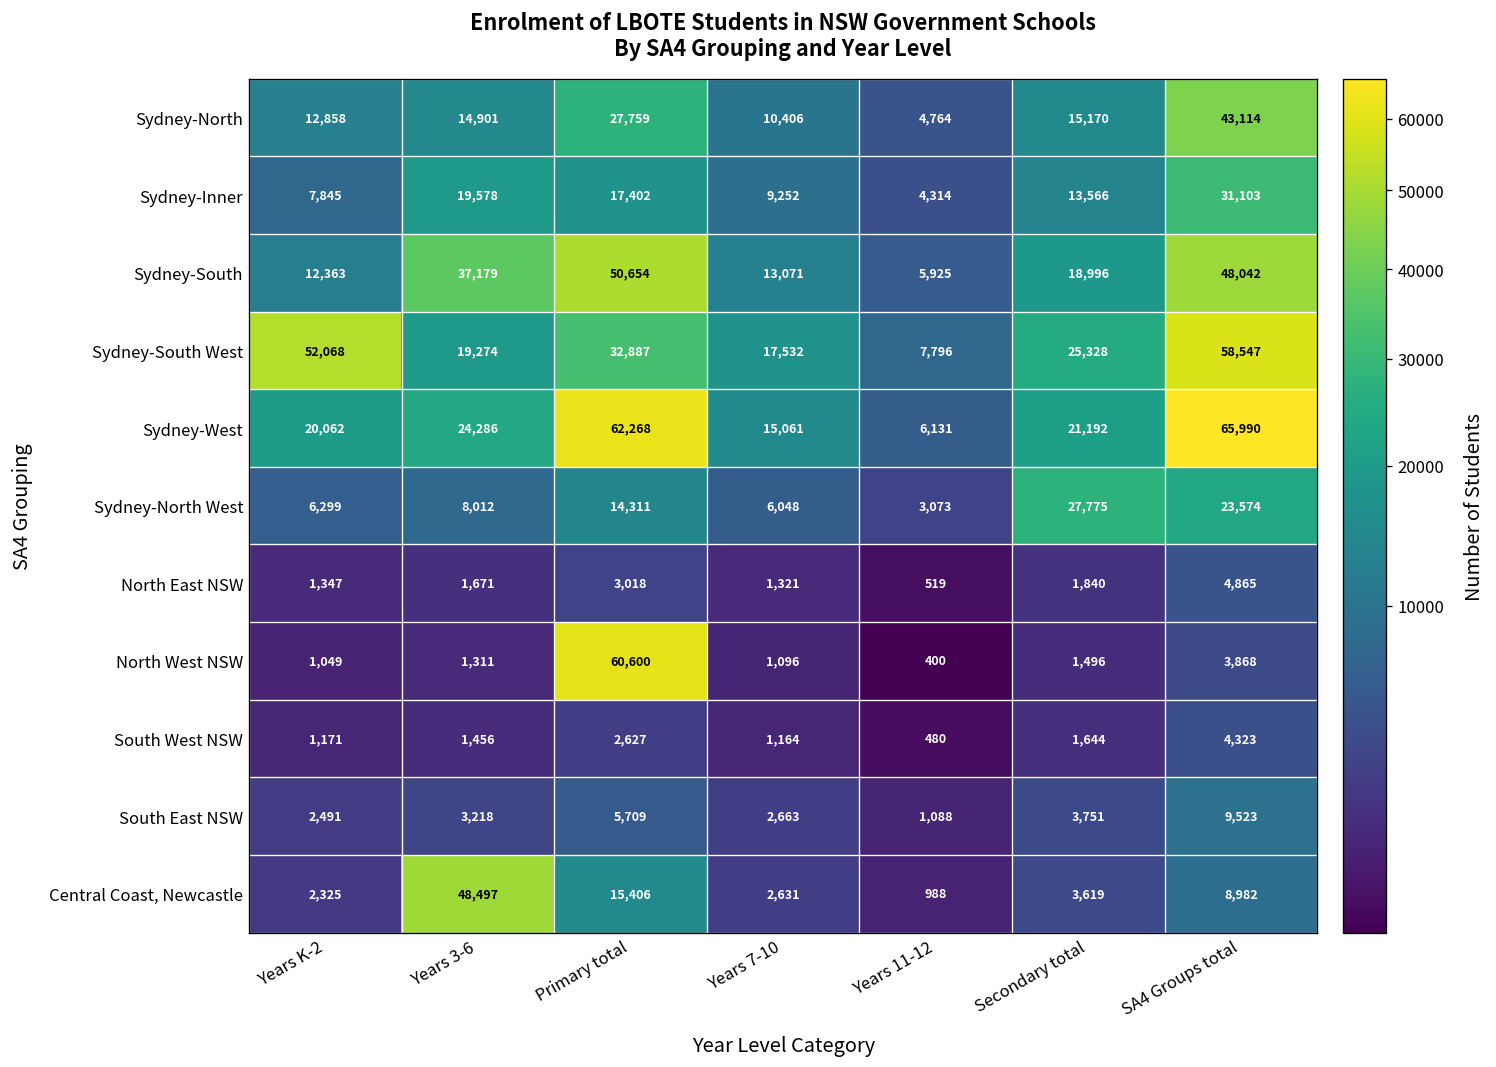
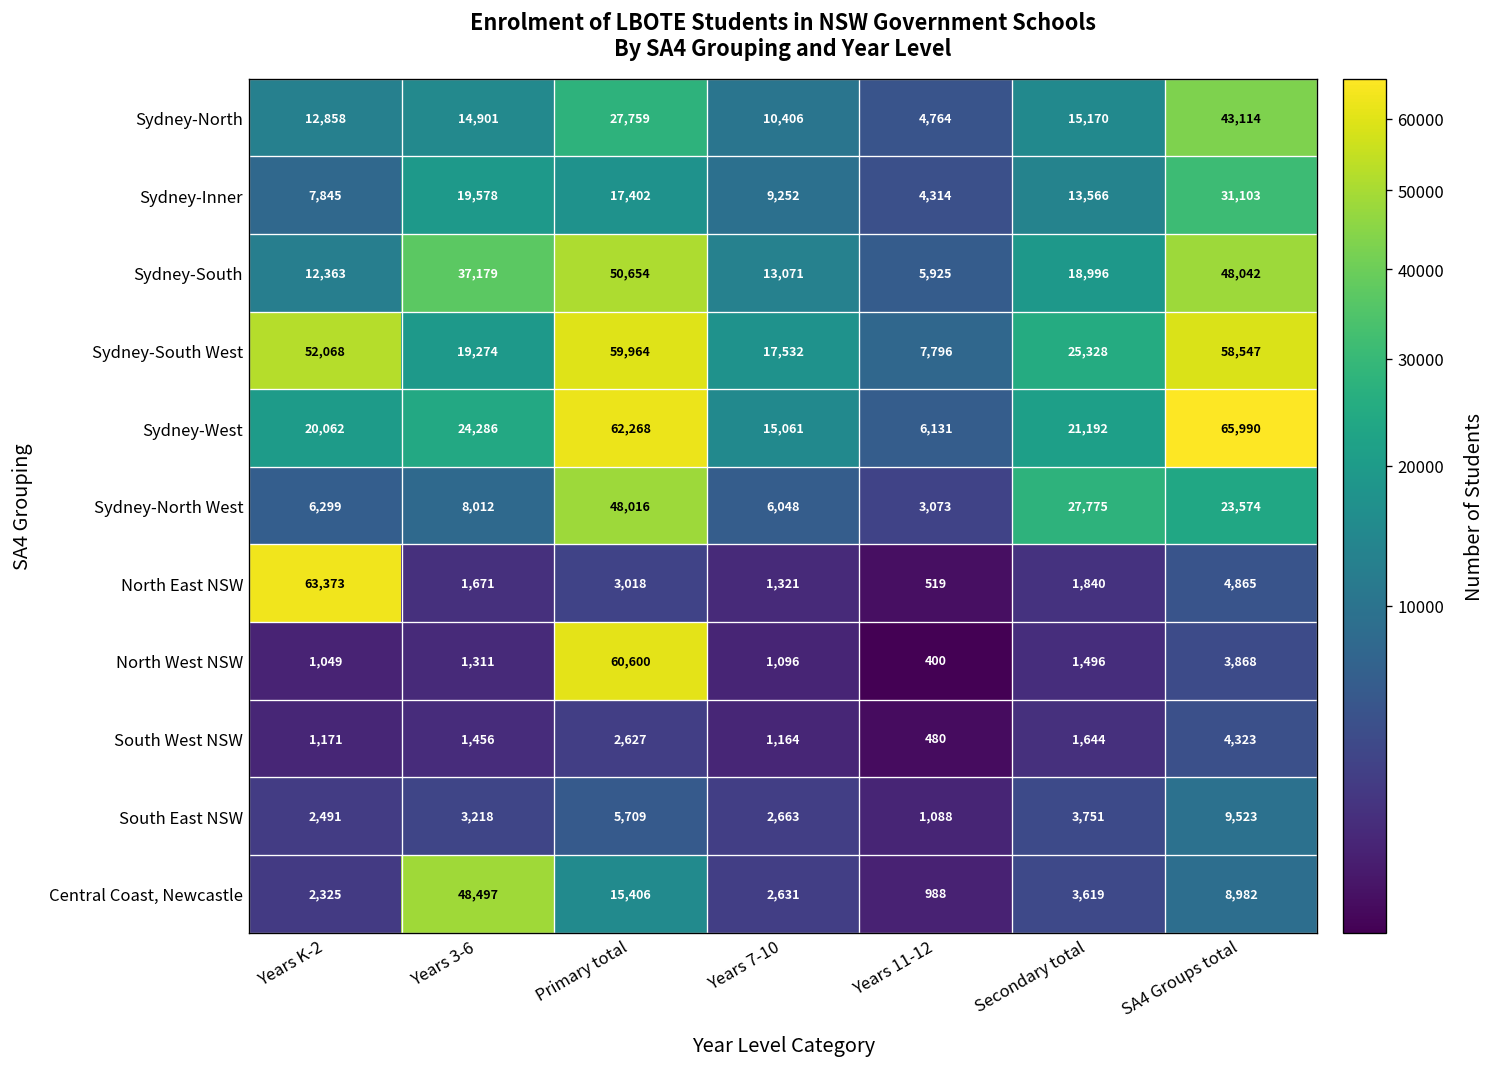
  {
    "Sydney-North": {
      "Years K-2": "12,858",
      "Years 3-6": "14,901",
      "Primary total": "27,759",
      "Years 7-10": "10,406",
      "Years 11-12": "4,764",
      "Secondary total": "15,170",
      "SA4 Groups total": "43,114"
    },
    "Sydney-Inner": {
      "Years K-2": "7,845",
      "Years 3-6": "19,578",
      "Primary total": "17,402",
      "Years 7-10": "9,252",
      "Years 11-12": "4,314",
      "Secondary total": "13,566",
      "SA4 Groups total": "31,103"
    },
    "Sydney-South": {
      "Years K-2": "12,363",
      "Years 3-6": "37,179",
      "Primary total": "50,654",
      "Years 7-10": "13,071",
      "Years 11-12": "5,925",
      "Secondary total": "18,996",
      "SA4 Groups total": "48,042"
    },
    "Sydney-South West": {
      "Years K-2": "52,068",
      "Years 3-6": "19,274",
-     "Primary total": "32,887",
+     "Primary total": "59,964",
      "Years 7-10": "17,532",
      "Years 11-12": "7,796",
      "Secondary total": "25,328",
      "SA4 Groups total": "58,547"
    },
    "Sydney-West": {
      "Years K-2": "20,062",
      "Years 3-6": "24,286",
      "Primary total": "62,268",
      "Years 7-10": "15,061",
      "Years 11-12": "6,131",
      "Secondary total": "21,192",
      "SA4 Groups total": "65,990"
    },
    "Sydney-North West": {
      "Years K-2": "6,299",
      "Years 3-6": "8,012",
-     "Primary total": "14,311",
+     "Primary total": "48,016",
      "Years 7-10": "6,048",
      "Years 11-12": "3,073",
      "Secondary total": "27,775",
      "SA4 Groups total": "23,574"
    },
    "North East NSW": {
-     "Years K-2": "1,347",
+     "Years K-2": "63,373",
      "Years 3-6": "1,671",
      "Primary total": "3,018",
      "Years 7-10": "1,321",
      "Years 11-12": "519",
      "Secondary total": "1,840",
      "SA4 Groups total": "4,865"
    },
    "North West NSW": {
      "Years K-2": "1,049",
      "Years 3-6": "1,311",
      "Primary total": "60,600",
      "Years 7-10": "1,096",
      "Years 11-12": "400",
      "Secondary total": "1,496",
      "SA4 Groups total": "3,868"
    },
    "South West NSW": {
      "Years K-2": "1,171",
      "Years 3-6": "1,456",
      "Primary total": "2,627",
      "Years 7-10": "1,164",
      "Years 11-12": "480",
      "Secondary total": "1,644",
      "SA4 Groups total": "4,323"
    },
    "South East NSW": {
      "Years K-2": "2,491",
      "Years 3-6": "3,218",
      "Primary total": "5,709",
      "Years 7-10": "2,663",
      "Years 11-12": "1,088",
      "Secondary total": "3,751",
      "SA4 Groups total": "9,523"
    },
    "Central Coast, Newcastle": {
      "Years K-2": "2,325",
      "Years 3-6": "48,497",
      "Primary total": "15,406",
      "Years 7-10": "2,631",
      "Years 11-12": "988",
      "Secondary total": "3,619",
      "SA4 Groups total": "8,982"
    }
  }
